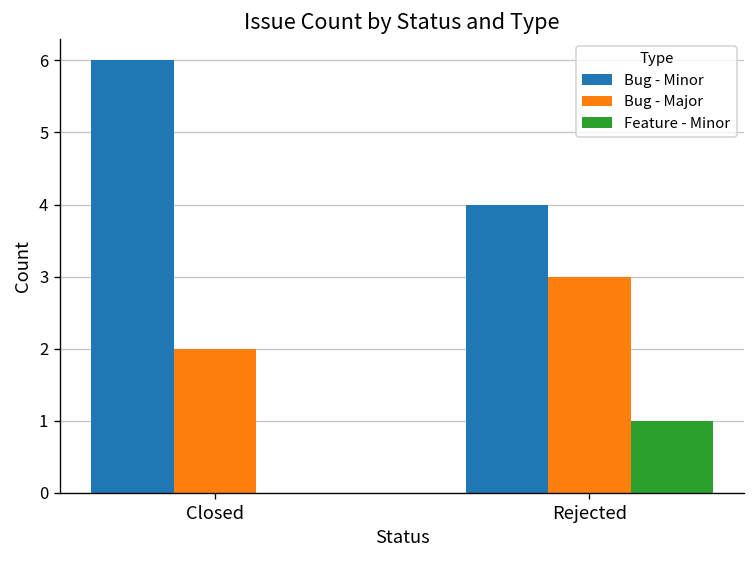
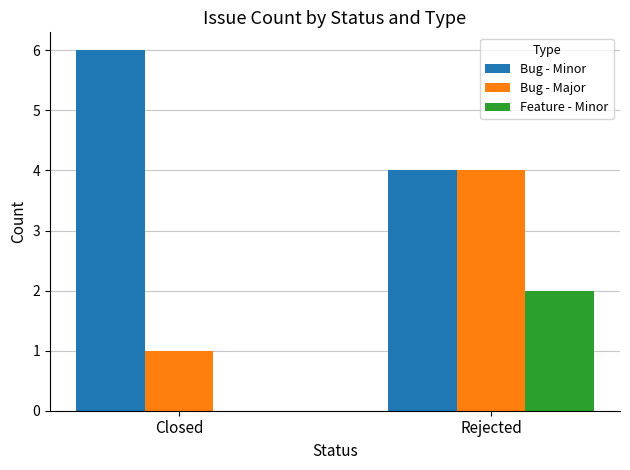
  {
    "Bug - Minor": {
      "Closed": 6,
      "Rejected": 4
    },
    "Bug - Major": {
-     "Closed": 2,
-     "Rejected": 3
+     "Closed": 1,
+     "Rejected": 4
    },
    "Feature - Minor": {
      "Closed": 0,
-     "Rejected": 1
+     "Rejected": 2
    }
  }
